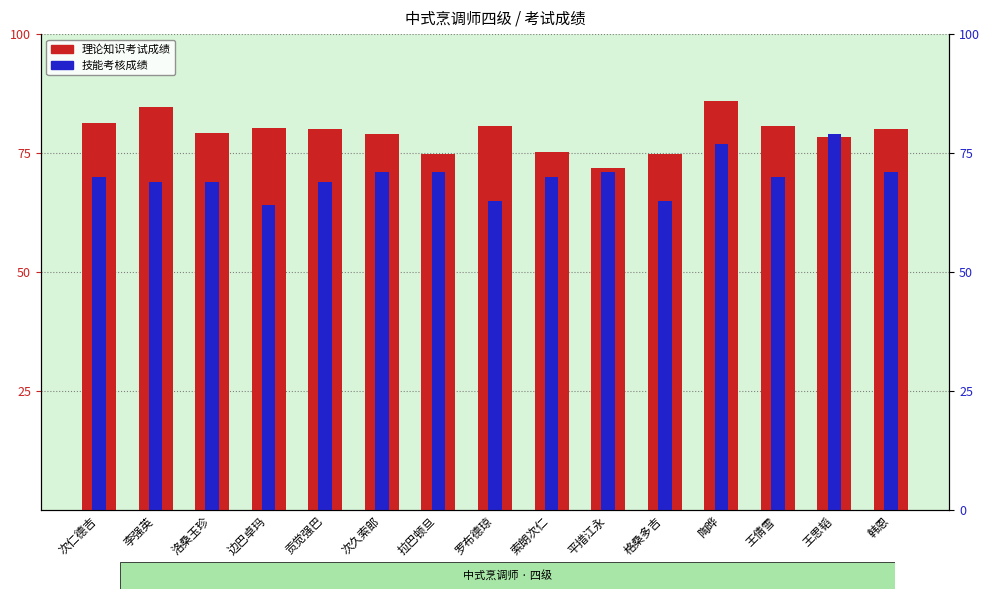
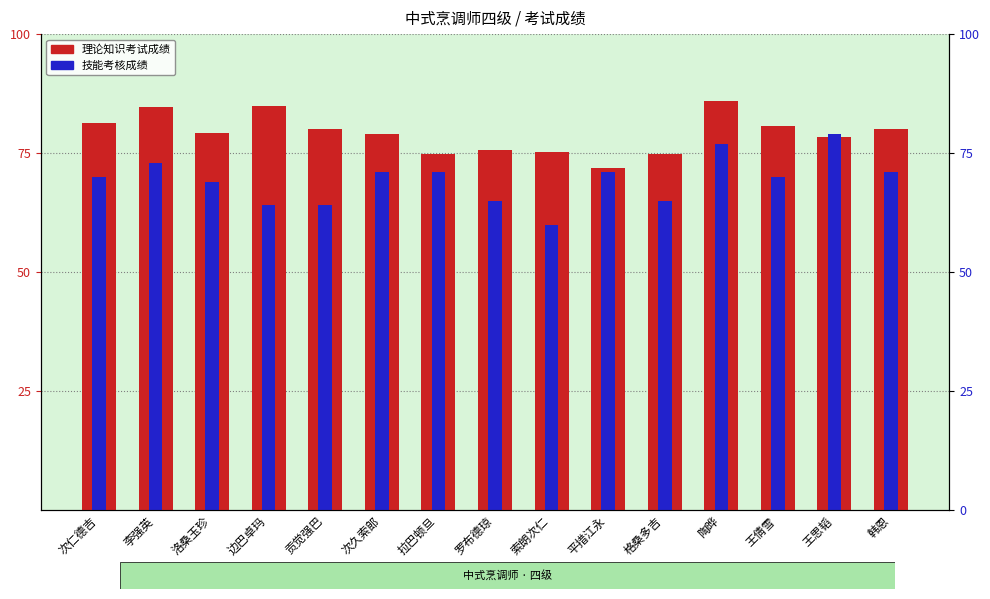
  {
    "理论知识考试成绩": {
      "次仁德吉": 81,
      "李强英": 85,
      "洛桑玉珍": 79,
-     "边巴卓玛": 80,
+     "边巴卓玛": 85,
      "贡觉强巴": 80,
      "次久索郎": 79,
      "拉巴顿旦": 75,
-     "罗布德琼": 81,
+     "罗布德琼": 76,
      "索朗次仁": 75,
      "平措江永": 72,
      "格桑多吉": 75,
      "陶晔": 86,
      "王倩雪": 81,
      "韩恩": 80
    },
    "技能考核成绩": {
-     "李强英": 69,
-     "贡觉强巴": 69,
-     "索朗次仁": 70,
+     "李强英": 73,
+     "贡觉强巴": 64,
+     "索朗次仁": 60,
      "王思韬": 79
    }
  }
